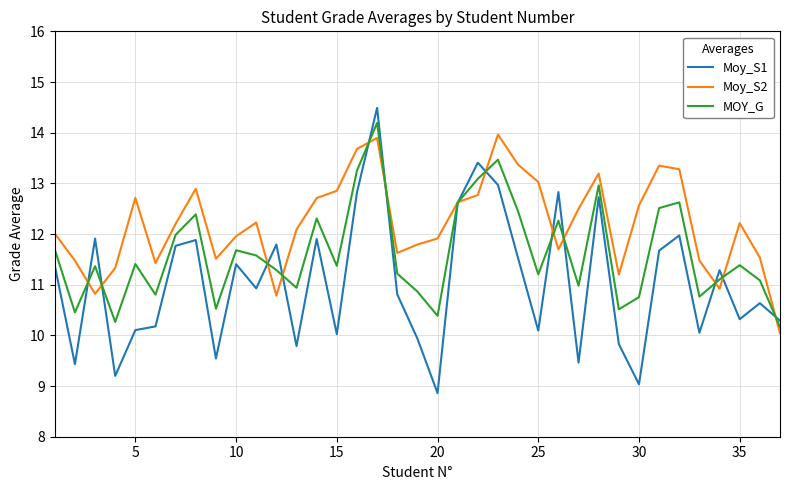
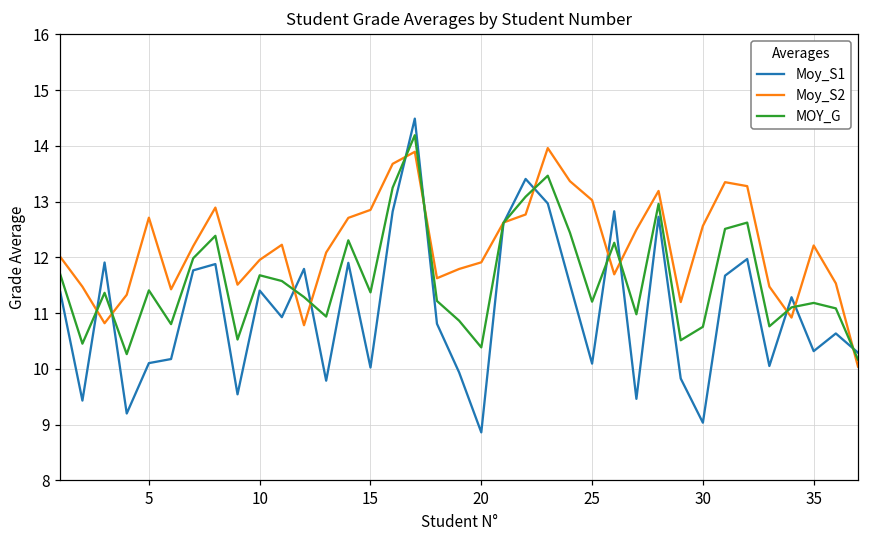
  {
    "Moy_S1": {
      "5": 10.1,
      "10": 11.4,
      "15": 10.0,
      "20": 8.9,
      "25": 10.1,
      "30": 9.0,
      "35": 10.3
    },
    "Moy_S2": {
      "5": 12.7,
      "10": 12.0,
      "15": 12.9,
      "20": 11.9,
      "25": 13.0,
      "30": 12.6,
      "35": 12.2
    },
    "MOY_G": {
      "5": 11.4,
      "10": 11.7,
      "15": 11.4,
      "20": 10.4,
      "25": 11.2,
      "30": 10.8,
-     "35": 11.4
+     "35": 11.2
    }
  }
